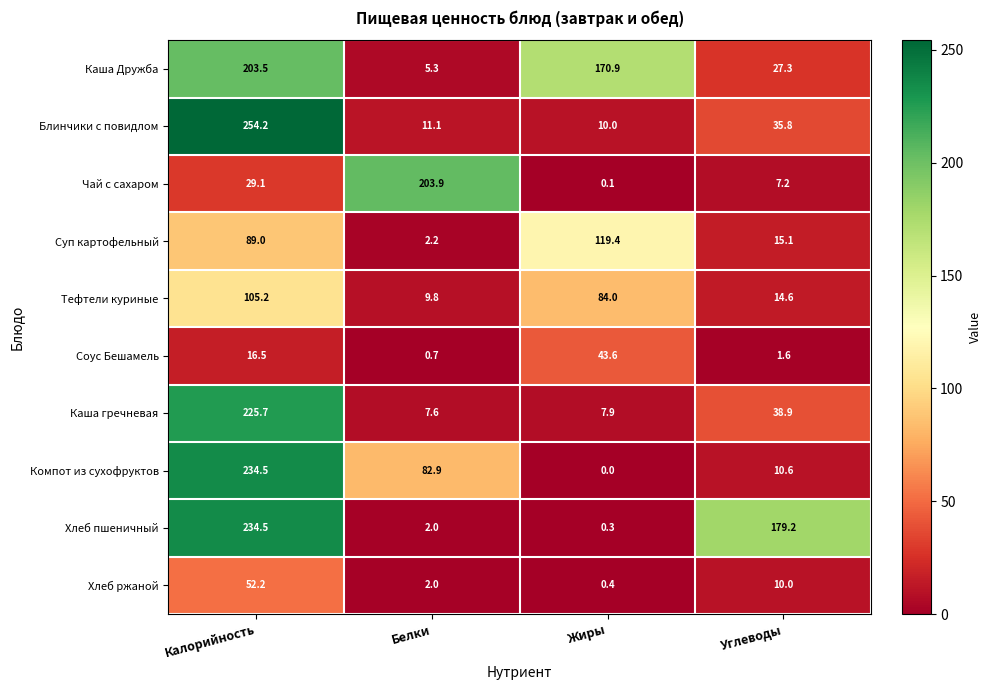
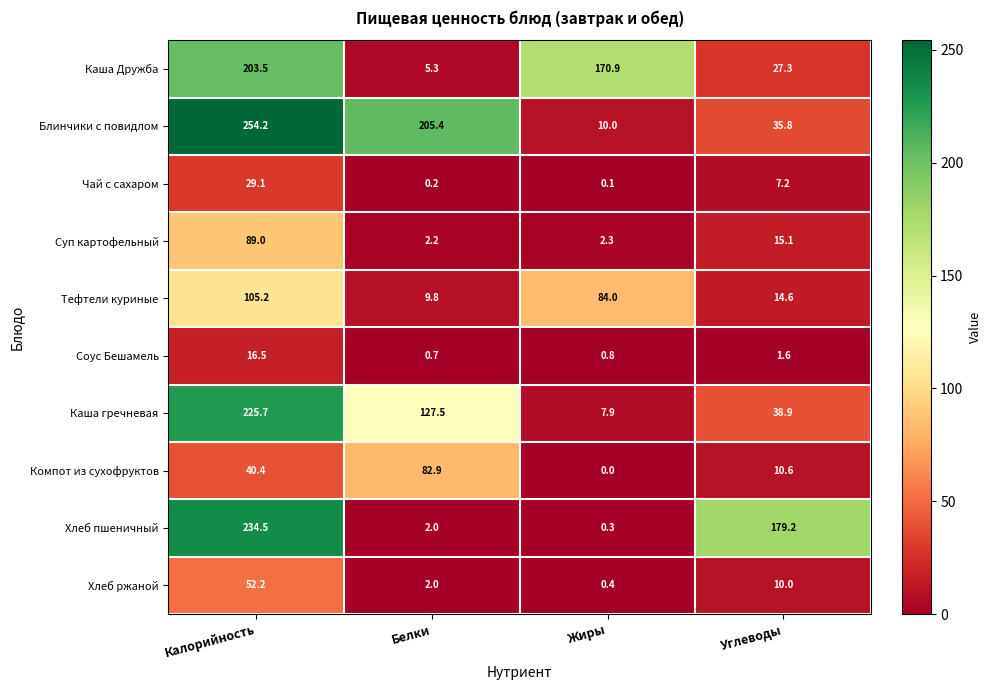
  {
    "Каша Дружба": {
      "Калорийность": 203.5,
      "Белки": 5.3,
      "Жиры": 170.9,
      "Углеводы": 27.3
    },
    "Блинчики с повидлом": {
      "Калорийность": 254.2,
-     "Белки": 11.1,
+     "Белки": 205.4,
      "Жиры": 10.0,
      "Углеводы": 35.8
    },
    "Чай с сахаром": {
      "Калорийность": 29.1,
-     "Белки": 203.9,
+     "Белки": 0.2,
      "Жиры": 0.1,
      "Углеводы": 7.2
    },
    "Суп картофельный": {
      "Калорийность": 89.0,
      "Белки": 2.2,
-     "Жиры": 119.4,
+     "Жиры": 2.3,
      "Углеводы": 15.1
    },
    "Тефтели куриные": {
      "Калорийность": 105.2,
      "Белки": 9.8,
      "Жиры": 84.0,
      "Углеводы": 14.6
    },
    "Соус Бешамель": {
      "Калорийность": 16.5,
      "Белки": 0.7,
-     "Жиры": 43.6,
+     "Жиры": 0.8,
      "Углеводы": 1.6
    },
    "Каша гречневая": {
      "Калорийность": 225.7,
-     "Белки": 7.6,
+     "Белки": 127.5,
      "Жиры": 7.9,
      "Углеводы": 38.9
    },
    "Компот из сухофруктов": {
-     "Калорийность": 234.5,
+     "Калорийность": 40.4,
      "Белки": 82.9,
      "Жиры": 0.0,
      "Углеводы": 10.6
    },
    "Хлеб пшеничный": {
      "Калорийность": 234.5,
      "Белки": 2.0,
      "Жиры": 0.3,
      "Углеводы": 179.2
    },
    "Хлеб ржаной": {
      "Калорийность": 52.2,
      "Белки": 2.0,
      "Жиры": 0.4,
      "Углеводы": 10.0
    }
  }
